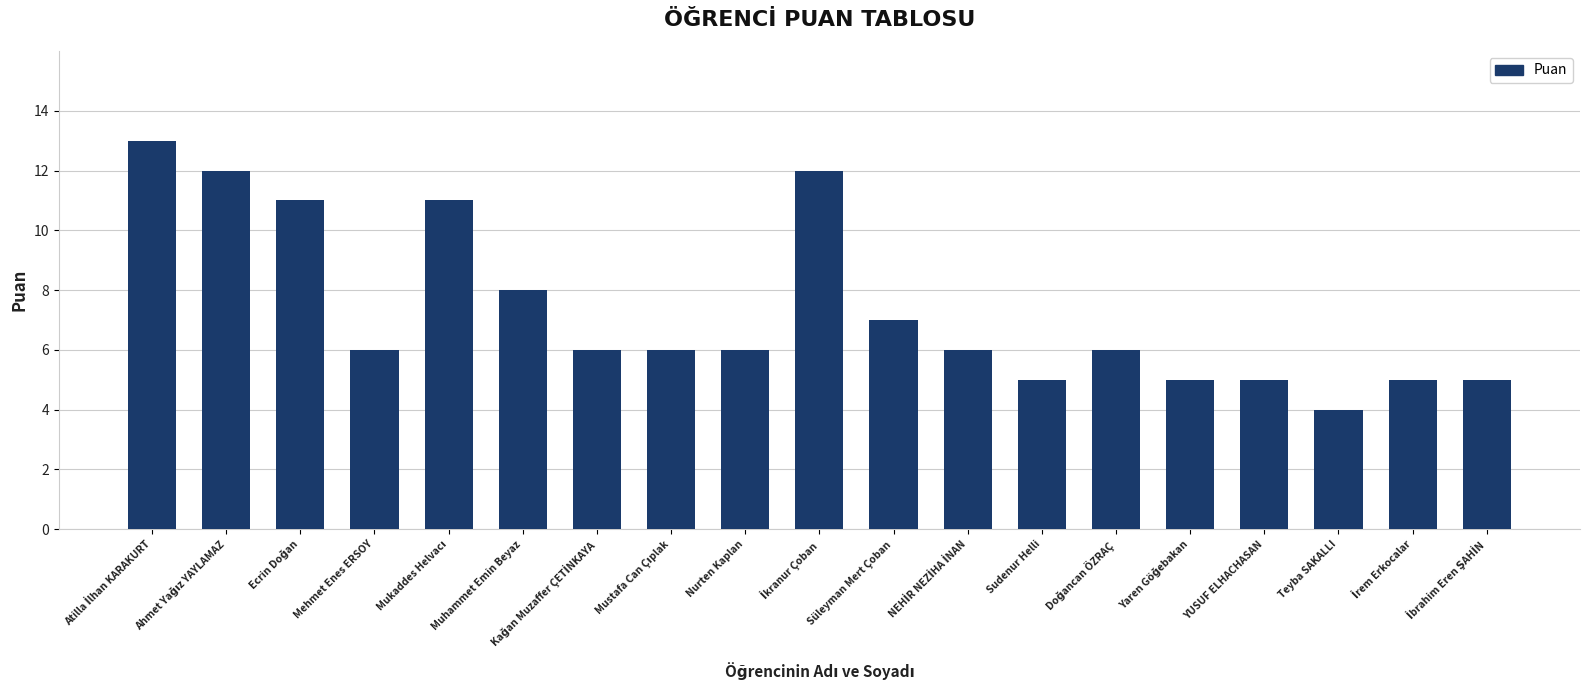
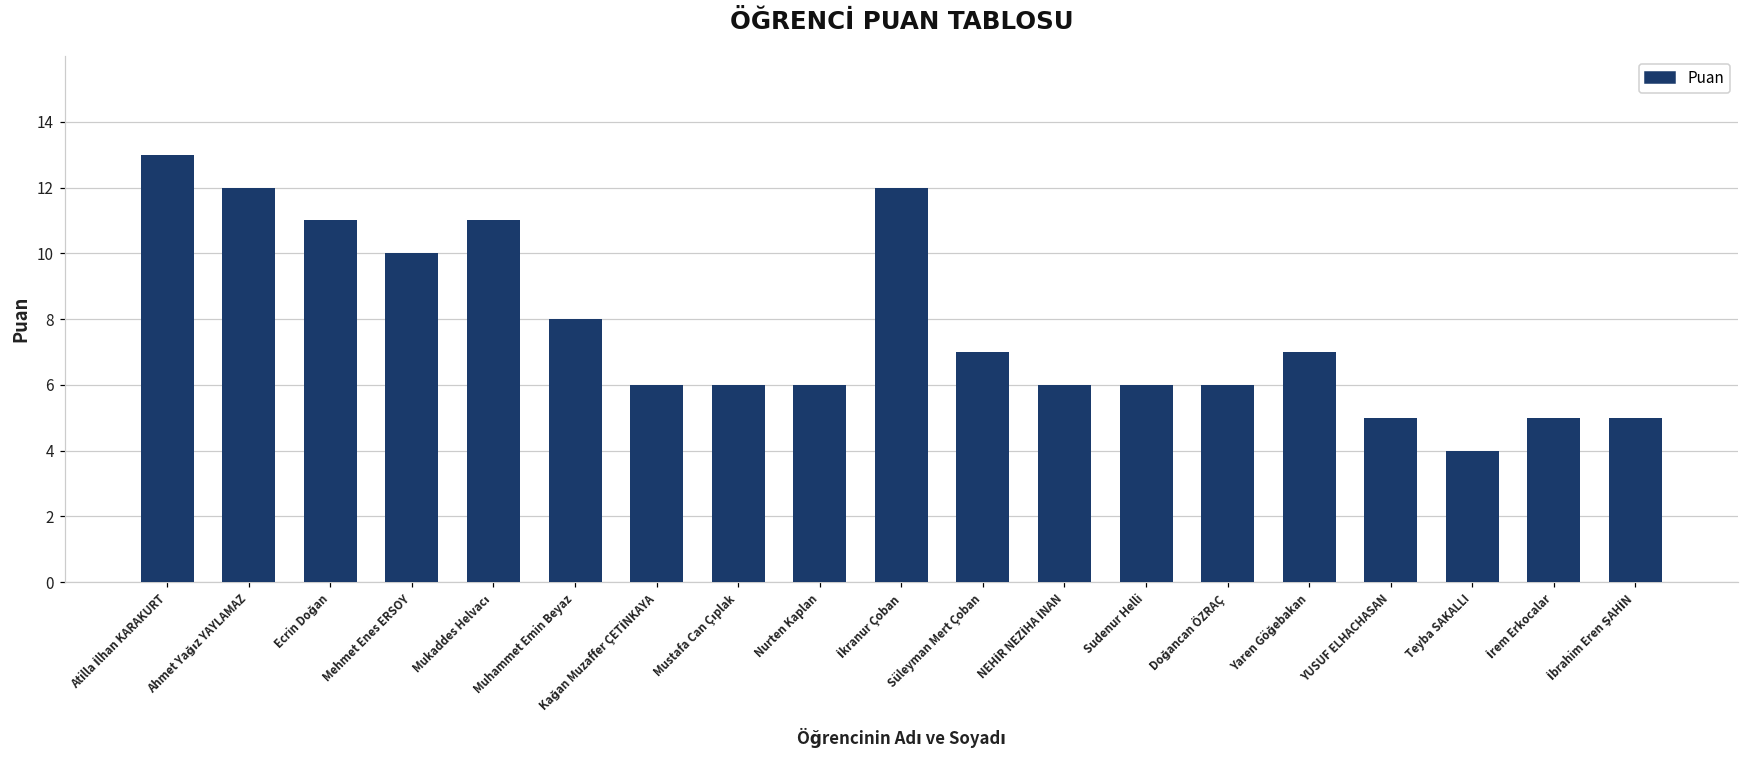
  {
    "Atilla İlhan KARAKURT": 13,
    "Ahmet Yağız YAYLAMAZ": 12,
    "Ecrin Doğan": 11,
-   "Mehmet Enes ERSOY": 6,
+   "Mehmet Enes ERSOY": 10,
    "Mukaddes Helvacı": 11,
    "Muhammet Emin Beyaz": 8,
    "Kağan Muzaffer ÇETİNKAYA": 6,
    "Mustafa Can Çıplak": 6,
    "Nurten Kaplan": 6,
    "İkranur Çoban": 12,
    "Süleyman Mert Çoban": 7,
    "NEHİR NEZİHA İNAN": 6,
-   "Sudenur Helli": 5,
+   "Sudenur Helli": 6,
    "Doğancan ÖZRAÇ": 6,
-   "Yaren Göğebakan": 5,
+   "Yaren Göğebakan": 7,
    "YUSUF ELHACHASAN": 5,
    "Teyba SAKALLI": 4,
    "İrem Erkocalar": 5,
    "İbrahim Eren ŞAHİN": 5
  }
